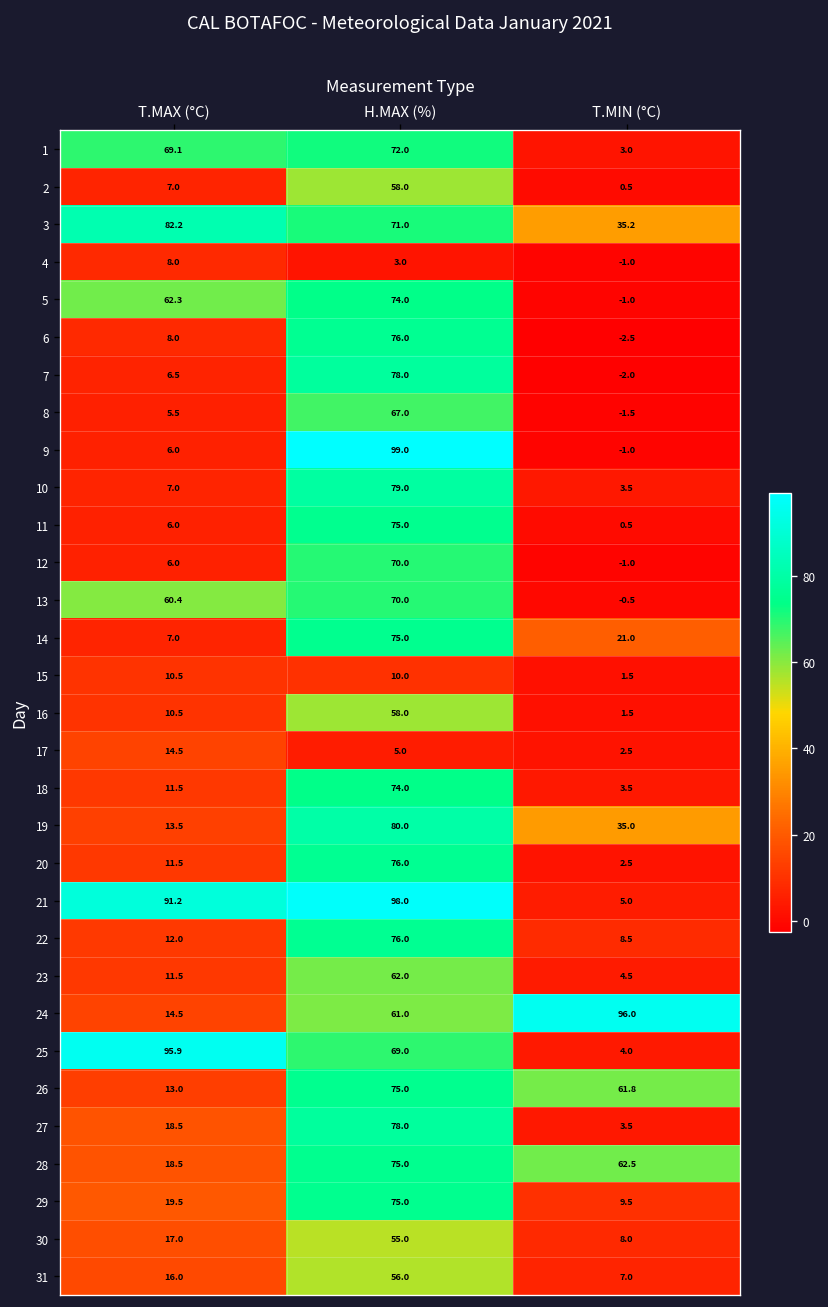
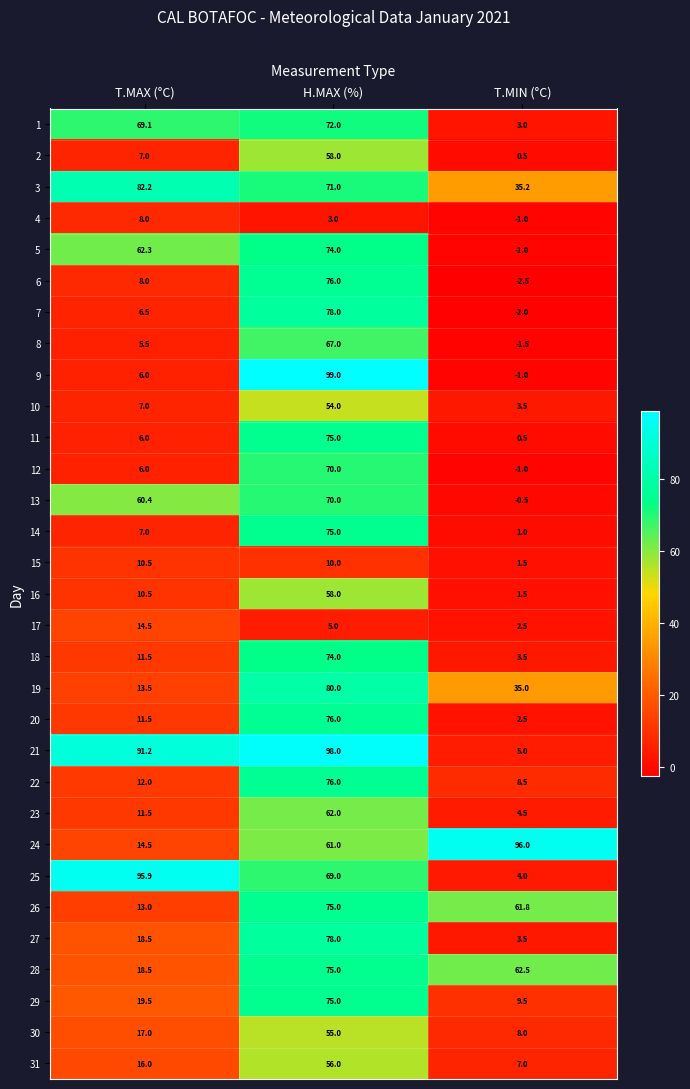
  {
    "1": {
      "T.MAX (°C)": 69.1,
      "H.MAX (%)": 72.0,
      "T.MIN (°C)": 3.0
    },
    "2": {
      "T.MAX (°C)": 7.0,
      "H.MAX (%)": 58.0,
      "T.MIN (°C)": 0.5
    },
    "3": {
      "T.MAX (°C)": 82.2,
      "H.MAX (%)": 71.0,
      "T.MIN (°C)": 35.2
    },
    "4": {
      "T.MAX (°C)": 8.0,
      "H.MAX (%)": 3.0,
      "T.MIN (°C)": -1.0
    },
    "5": {
      "T.MAX (°C)": 62.3,
      "H.MAX (%)": 74.0,
      "T.MIN (°C)": -1.0
    },
    "6": {
      "T.MAX (°C)": 8.0,
      "H.MAX (%)": 76.0,
      "T.MIN (°C)": -2.5
    },
    "7": {
      "T.MAX (°C)": 6.5,
      "H.MAX (%)": 78.0,
      "T.MIN (°C)": -2.0
    },
    "8": {
      "T.MAX (°C)": 5.5,
      "H.MAX (%)": 67.0,
      "T.MIN (°C)": -1.5
    },
    "9": {
      "T.MAX (°C)": 6.0,
      "H.MAX (%)": 99.0,
      "T.MIN (°C)": -1.0
    },
    "10": {
      "T.MAX (°C)": 7.0,
-     "H.MAX (%)": 79.0,
+     "H.MAX (%)": 54.0,
      "T.MIN (°C)": 3.5
    },
    "11": {
      "T.MAX (°C)": 6.0,
      "H.MAX (%)": 75.0,
      "T.MIN (°C)": 0.5
    },
    "12": {
      "T.MAX (°C)": 6.0,
      "H.MAX (%)": 70.0,
      "T.MIN (°C)": -1.0
    },
    "13": {
      "T.MAX (°C)": 60.4,
      "H.MAX (%)": 70.0,
      "T.MIN (°C)": -0.5
    },
    "14": {
      "T.MAX (°C)": 7.0,
      "H.MAX (%)": 75.0,
-     "T.MIN (°C)": 21.0
+     "T.MIN (°C)": 1.0
    },
    "15": {
      "T.MAX (°C)": 10.5,
      "H.MAX (%)": 10.0,
      "T.MIN (°C)": 1.5
    },
    "16": {
      "T.MAX (°C)": 10.5,
      "H.MAX (%)": 58.0,
      "T.MIN (°C)": 1.5
    },
    "17": {
      "T.MAX (°C)": 14.5,
      "H.MAX (%)": 5.0,
      "T.MIN (°C)": 2.5
    },
    "18": {
      "T.MAX (°C)": 11.5,
      "H.MAX (%)": 74.0,
      "T.MIN (°C)": 3.5
    },
    "19": {
      "T.MAX (°C)": 13.5,
      "H.MAX (%)": 80.0,
      "T.MIN (°C)": 35.0
    },
    "20": {
      "T.MAX (°C)": 11.5,
      "H.MAX (%)": 76.0,
      "T.MIN (°C)": 2.5
    },
    "21": {
      "T.MAX (°C)": 91.2,
      "H.MAX (%)": 98.0,
      "T.MIN (°C)": 5.0
    },
    "22": {
      "T.MAX (°C)": 12.0,
      "H.MAX (%)": 76.0,
      "T.MIN (°C)": 8.5
    },
    "23": {
      "T.MAX (°C)": 11.5,
      "H.MAX (%)": 62.0,
      "T.MIN (°C)": 4.5
    },
    "24": {
      "T.MAX (°C)": 14.5,
      "H.MAX (%)": 61.0,
      "T.MIN (°C)": 96.0
    },
    "25": {
      "T.MAX (°C)": 95.9,
      "H.MAX (%)": 69.0,
      "T.MIN (°C)": 4.0
    },
    "26": {
      "T.MAX (°C)": 13.0,
      "H.MAX (%)": 75.0,
      "T.MIN (°C)": 61.8
    },
    "27": {
      "T.MAX (°C)": 18.5,
      "H.MAX (%)": 78.0,
      "T.MIN (°C)": 3.5
    },
    "28": {
      "T.MAX (°C)": 18.5,
      "H.MAX (%)": 75.0,
      "T.MIN (°C)": 62.5
    },
    "29": {
      "T.MAX (°C)": 19.5,
      "H.MAX (%)": 75.0,
      "T.MIN (°C)": 9.5
    },
    "30": {
      "T.MAX (°C)": 17.0,
      "H.MAX (%)": 55.0,
      "T.MIN (°C)": 8.0
    },
    "31": {
      "T.MAX (°C)": 16.0,
      "H.MAX (%)": 56.0,
      "T.MIN (°C)": 7.0
    }
  }
